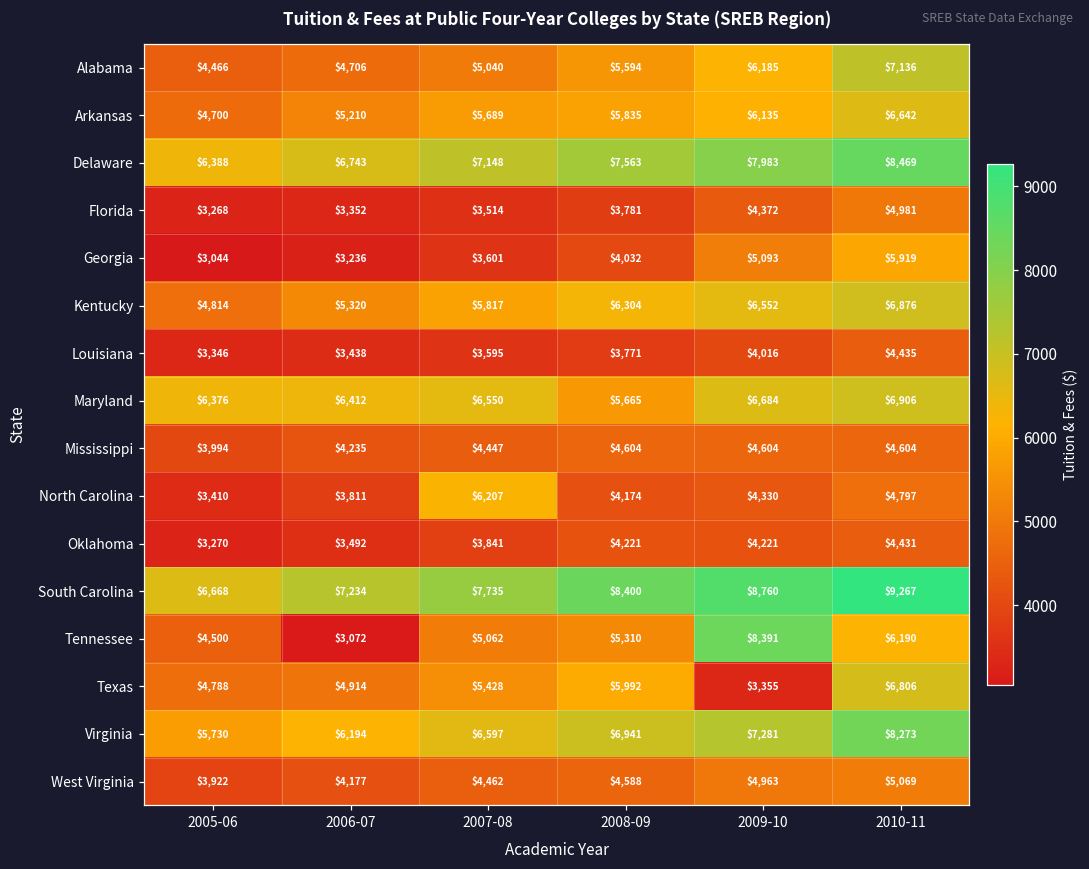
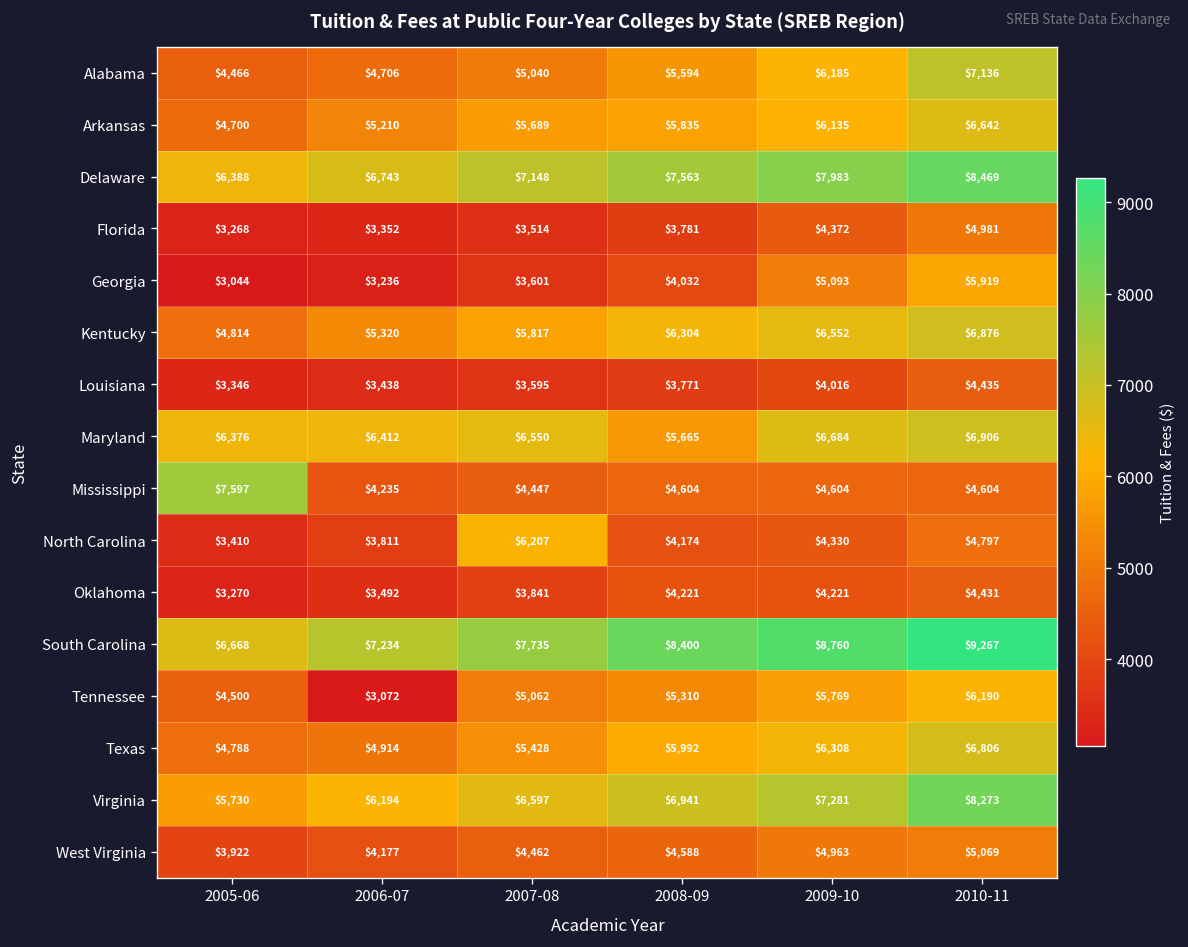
  {
    "Alabama": {
      "2005-06": "$4,466",
      "2006-07": "$4,706",
      "2007-08": "$5,040",
      "2008-09": "$5,594",
      "2009-10": "$6,185",
      "2010-11": "$7,136"
    },
    "Arkansas": {
      "2005-06": "$4,700",
      "2006-07": "$5,210",
      "2007-08": "$5,689",
      "2008-09": "$5,835",
      "2009-10": "$6,135",
      "2010-11": "$6,642"
    },
    "Delaware": {
      "2005-06": "$6,388",
      "2006-07": "$6,743",
      "2007-08": "$7,148",
      "2008-09": "$7,563",
      "2009-10": "$7,983",
      "2010-11": "$8,469"
    },
    "Florida": {
      "2005-06": "$3,268",
      "2006-07": "$3,352",
      "2007-08": "$3,514",
      "2008-09": "$3,781",
      "2009-10": "$4,372",
      "2010-11": "$4,981"
    },
    "Georgia": {
      "2005-06": "$3,044",
      "2006-07": "$3,236",
      "2007-08": "$3,601",
      "2008-09": "$4,032",
      "2009-10": "$5,093",
      "2010-11": "$5,919"
    },
    "Kentucky": {
      "2005-06": "$4,814",
      "2006-07": "$5,320",
      "2007-08": "$5,817",
      "2008-09": "$6,304",
      "2009-10": "$6,552",
      "2010-11": "$6,876"
    },
    "Louisiana": {
      "2005-06": "$3,346",
      "2006-07": "$3,438",
      "2007-08": "$3,595",
      "2008-09": "$3,771",
      "2009-10": "$4,016",
      "2010-11": "$4,435"
    },
    "Maryland": {
      "2005-06": "$6,376",
      "2006-07": "$6,412",
      "2007-08": "$6,550",
      "2008-09": "$5,665",
      "2009-10": "$6,684",
      "2010-11": "$6,906"
    },
    "Mississippi": {
-     "2005-06": "$3,994",
+     "2005-06": "$7,597",
      "2006-07": "$4,235",
      "2007-08": "$4,447",
      "2008-09": "$4,604",
      "2009-10": "$4,604",
      "2010-11": "$4,604"
    },
    "North Carolina": {
      "2005-06": "$3,410",
      "2006-07": "$3,811",
      "2007-08": "$6,207",
      "2008-09": "$4,174",
      "2009-10": "$4,330",
      "2010-11": "$4,797"
    },
    "Oklahoma": {
      "2005-06": "$3,270",
      "2006-07": "$3,492",
      "2007-08": "$3,841",
      "2008-09": "$4,221",
      "2009-10": "$4,221",
      "2010-11": "$4,431"
    },
    "South Carolina": {
      "2005-06": "$6,668",
      "2006-07": "$7,234",
      "2007-08": "$7,735",
      "2008-09": "$8,400",
      "2009-10": "$8,760",
      "2010-11": "$9,267"
    },
    "Tennessee": {
      "2005-06": "$4,500",
      "2006-07": "$3,072",
      "2007-08": "$5,062",
      "2008-09": "$5,310",
-     "2009-10": "$8,391",
+     "2009-10": "$5,769",
      "2010-11": "$6,190"
    },
    "Texas": {
      "2005-06": "$4,788",
      "2006-07": "$4,914",
      "2007-08": "$5,428",
      "2008-09": "$5,992",
-     "2009-10": "$3,355",
+     "2009-10": "$6,308",
      "2010-11": "$6,806"
    },
    "Virginia": {
      "2005-06": "$5,730",
      "2006-07": "$6,194",
      "2007-08": "$6,597",
      "2008-09": "$6,941",
      "2009-10": "$7,281",
      "2010-11": "$8,273"
    },
    "West Virginia": {
      "2005-06": "$3,922",
      "2006-07": "$4,177",
      "2007-08": "$4,462",
      "2008-09": "$4,588",
      "2009-10": "$4,963",
      "2010-11": "$5,069"
    }
  }
